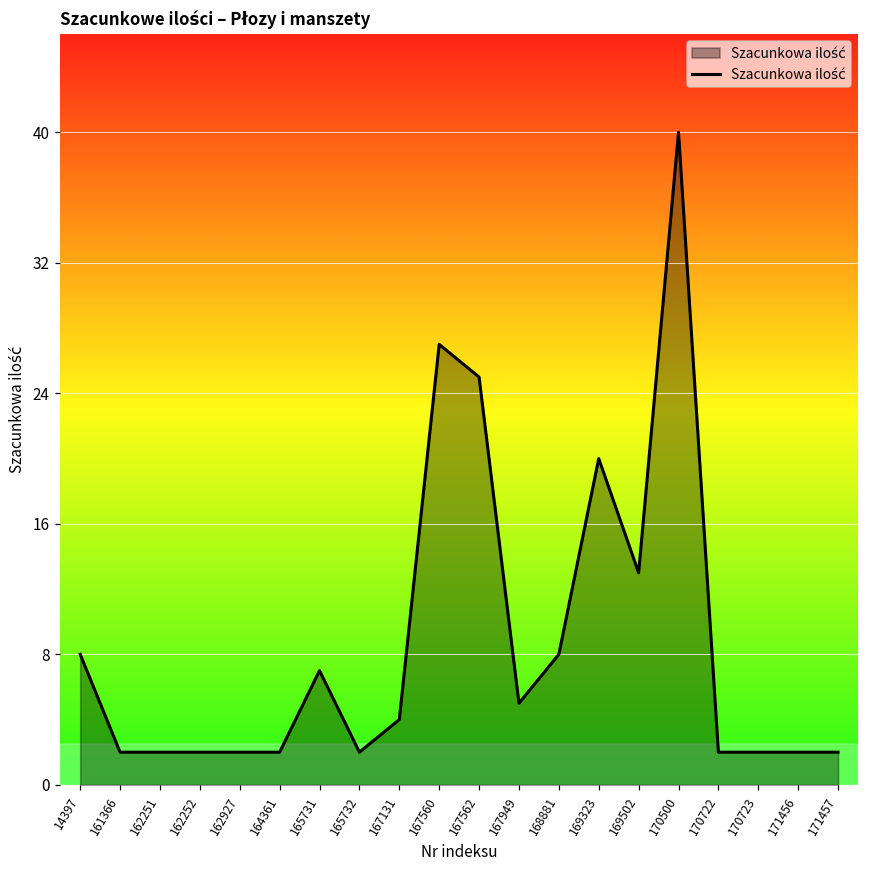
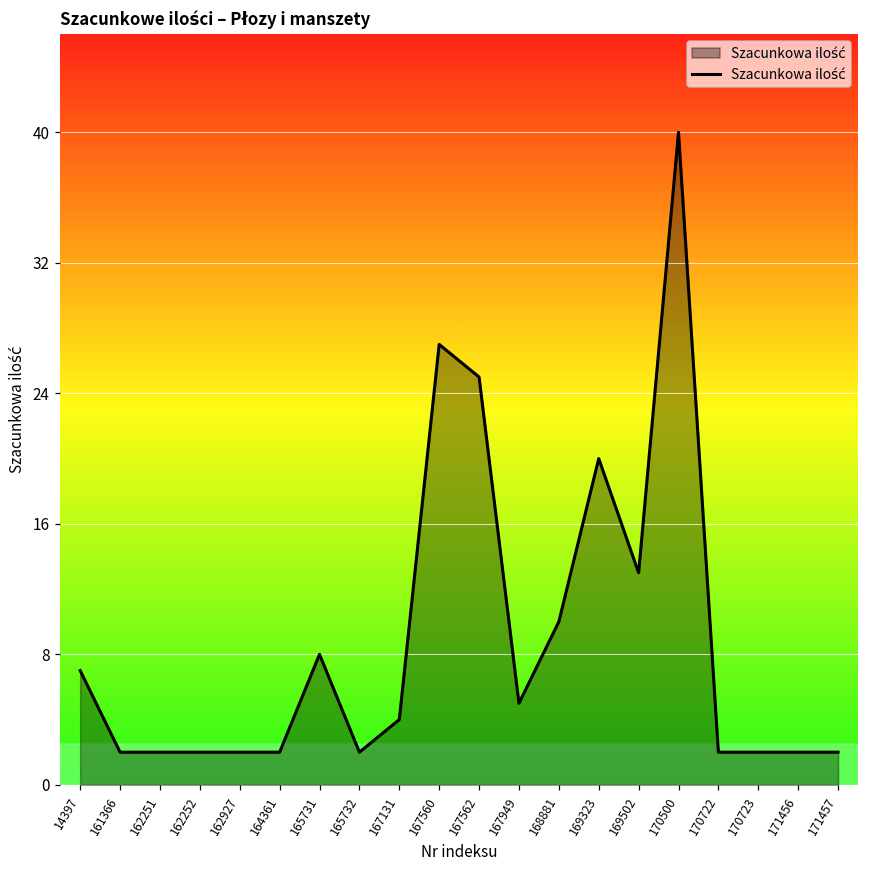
  {
-   "14397": 8,
-   "165731": 7,
+   "14397": 7,
+   "165731": 8,
    "167131": 4,
    "167560": 27,
    "167562": 25,
    "167949": 5,
-   "168881": 8,
+   "168881": 10,
    "169323": 20,
    "169502": 13,
    "170500": 40
  }
